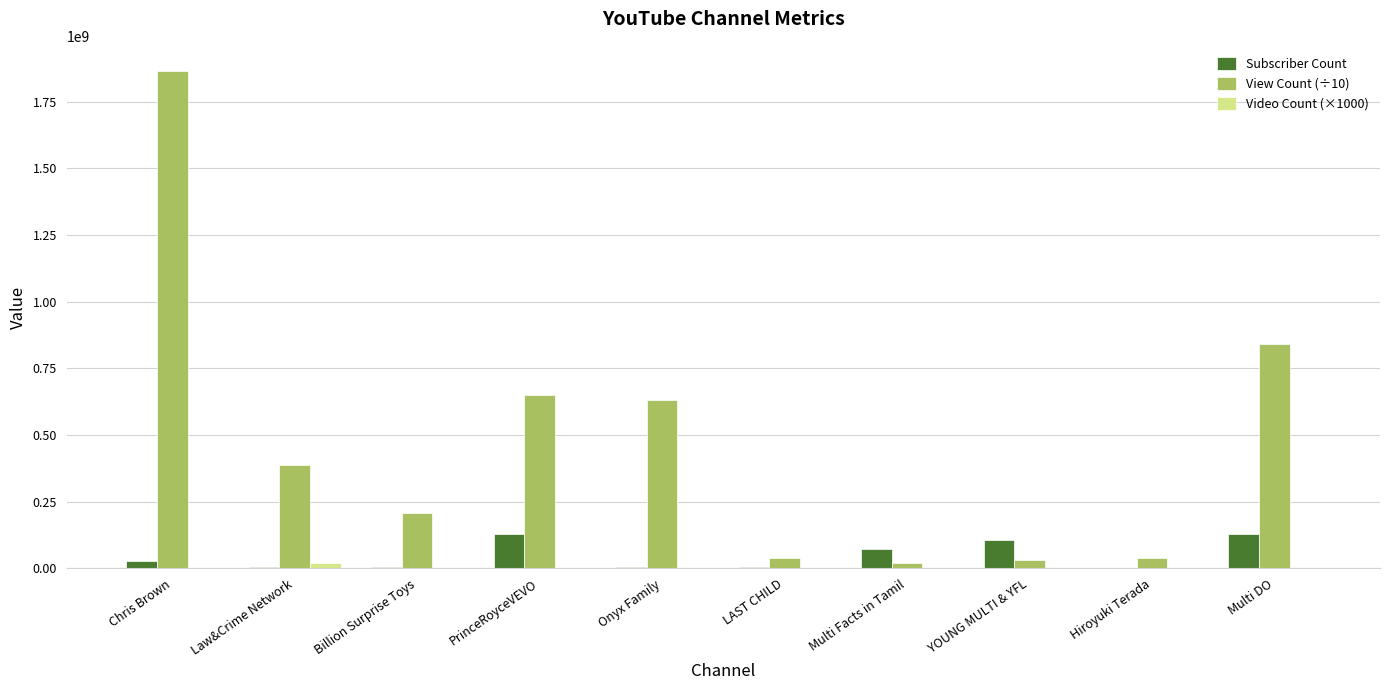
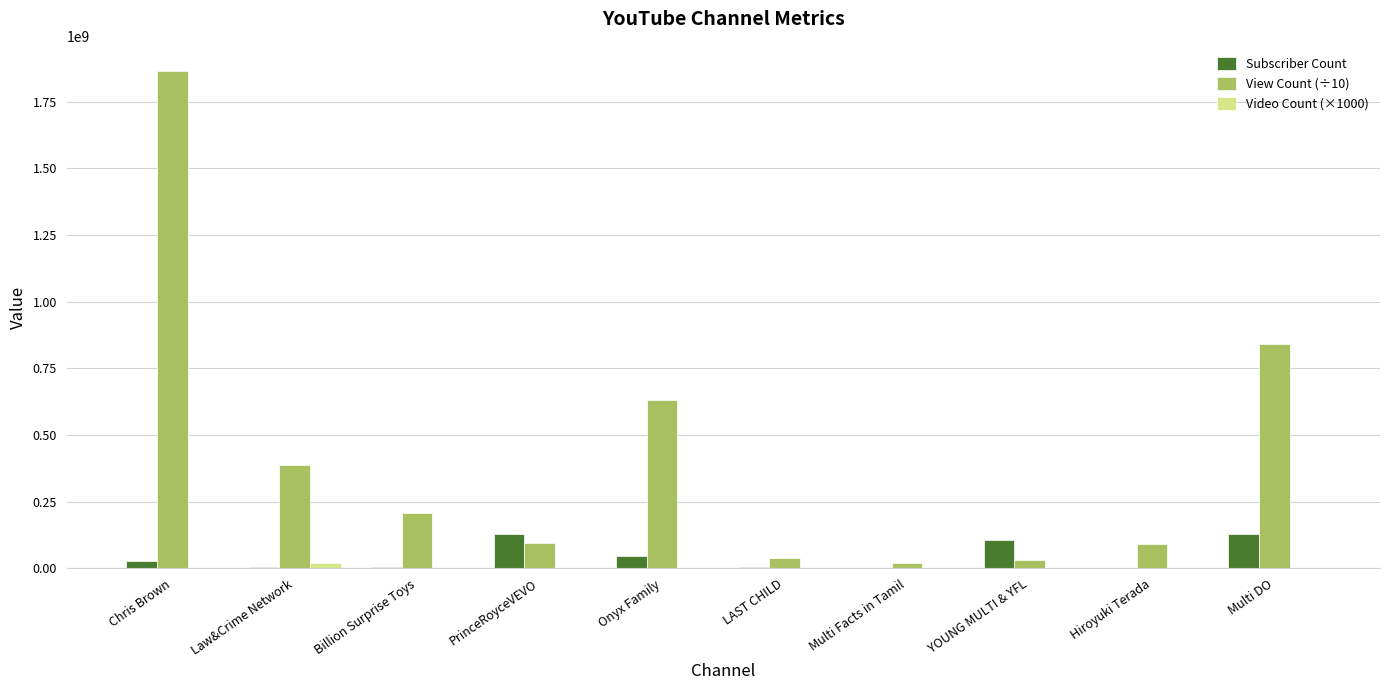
  {
    "Subscriber Count": {
      "Chris Brown": 30000000,
      "PrinceRoyceVEVO": 130000000,
-     "Onyx Family": 0,
-     "Multi Facts in Tamil": 70000000,
+     "Onyx Family": 50000000,
+     "Multi Facts in Tamil": 0,
      "YOUNG MULTI & YFL": 110000000,
      "Multi DO": 130000000
    },
    "View Count (÷10)": {
      "Chris Brown": 1870000000,
      "Law&Crime Network": 390000000,
      "Billion Surprise Toys": 210000000,
-     "PrinceRoyceVEVO": 650000000,
+     "PrinceRoyceVEVO": 100000000,
      "Onyx Family": 630000000,
      "LAST CHILD": 40000000,
      "Multi Facts in Tamil": 20000000,
      "YOUNG MULTI & YFL": 30000000,
-     "Hiroyuki Terada": 40000000,
+     "Hiroyuki Terada": 90000000,
      "Multi DO": 840000000
    },
    "Video Count (×1000)": {
      "Law&Crime Network": 20000000
    }
  }
